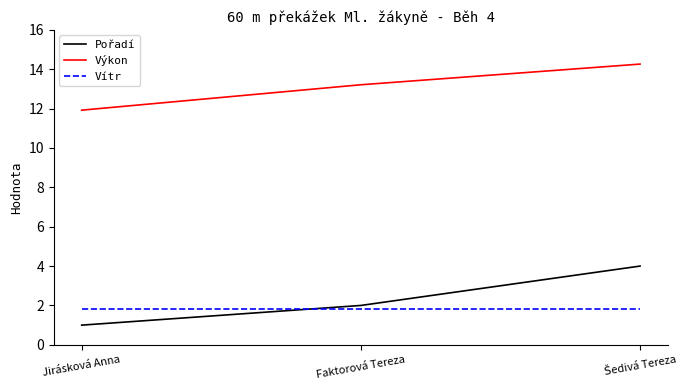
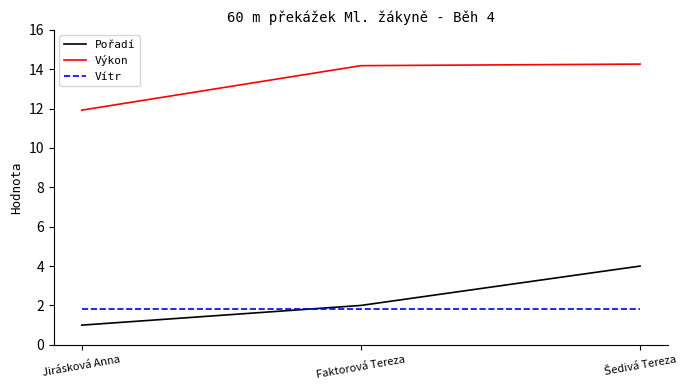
  {
    "Pořadí": {
      "Jirásková Anna": 1.0,
      "Faktorová Tereza": 2.0,
      "Šedivá Tereza": 4.0
    },
    "Výkon": {
      "Jirásková Anna": 11.9,
-     "Faktorová Tereza": 13.2,
+     "Faktorová Tereza": 14.2,
      "Šedivá Tereza": 14.3
    },
    "Vítr": {
      "Jirásková Anna": 1.8,
      "Faktorová Tereza": 1.8,
      "Šedivá Tereza": 1.8
    }
  }
